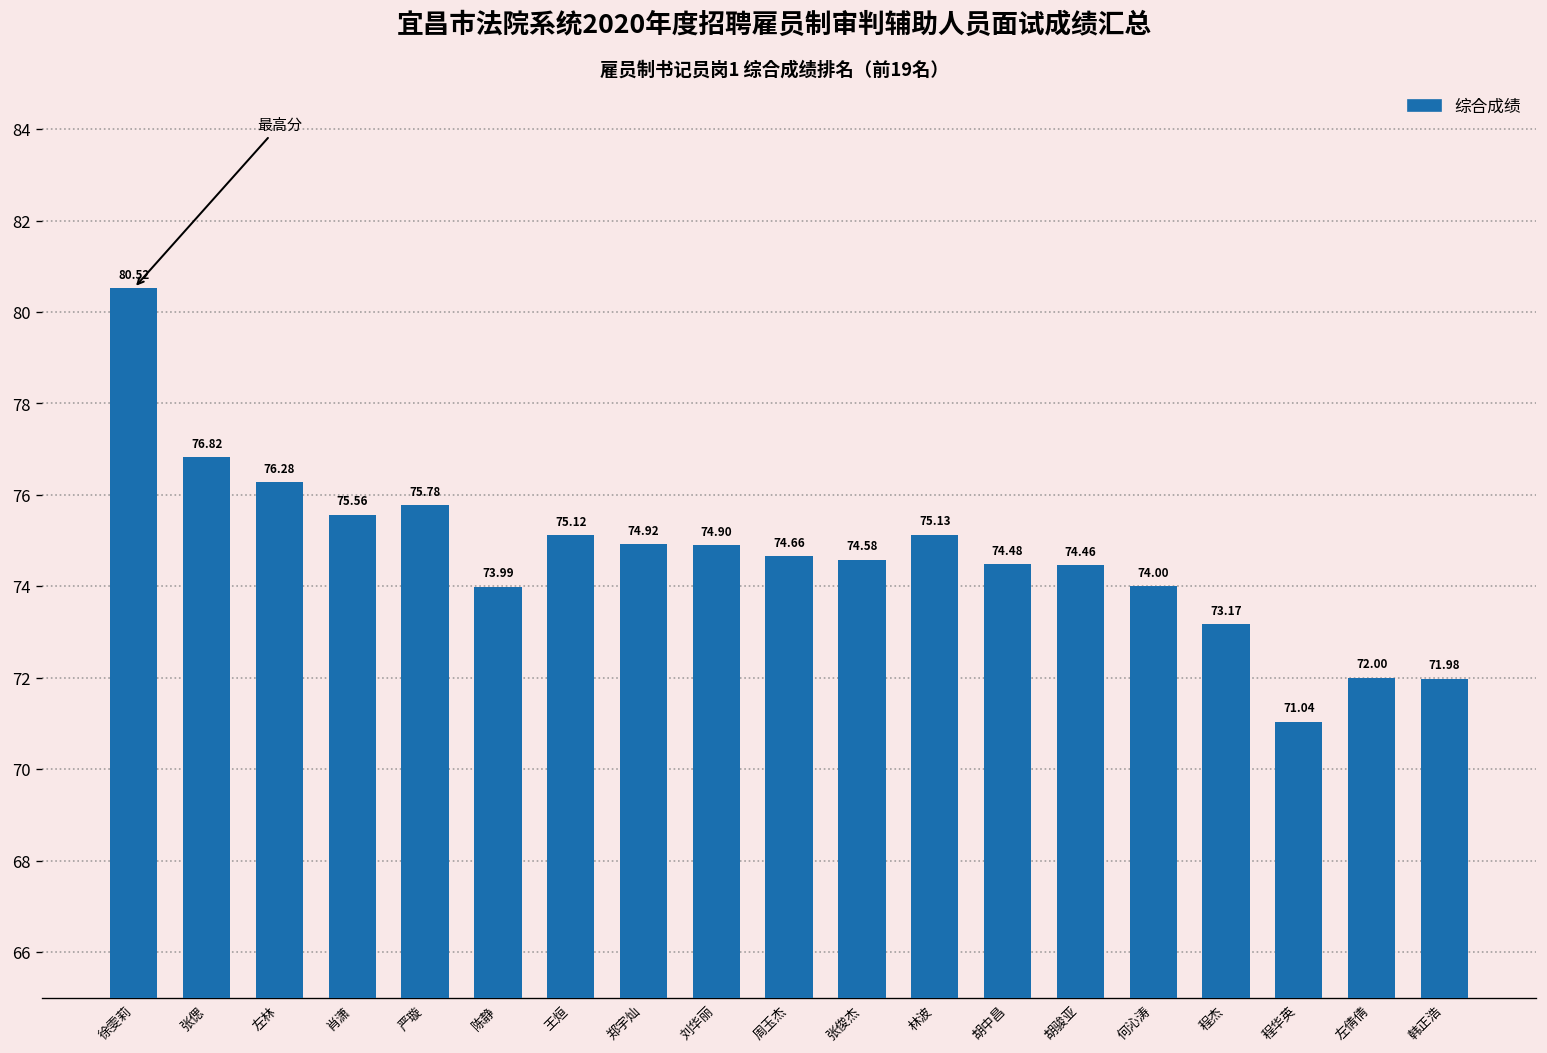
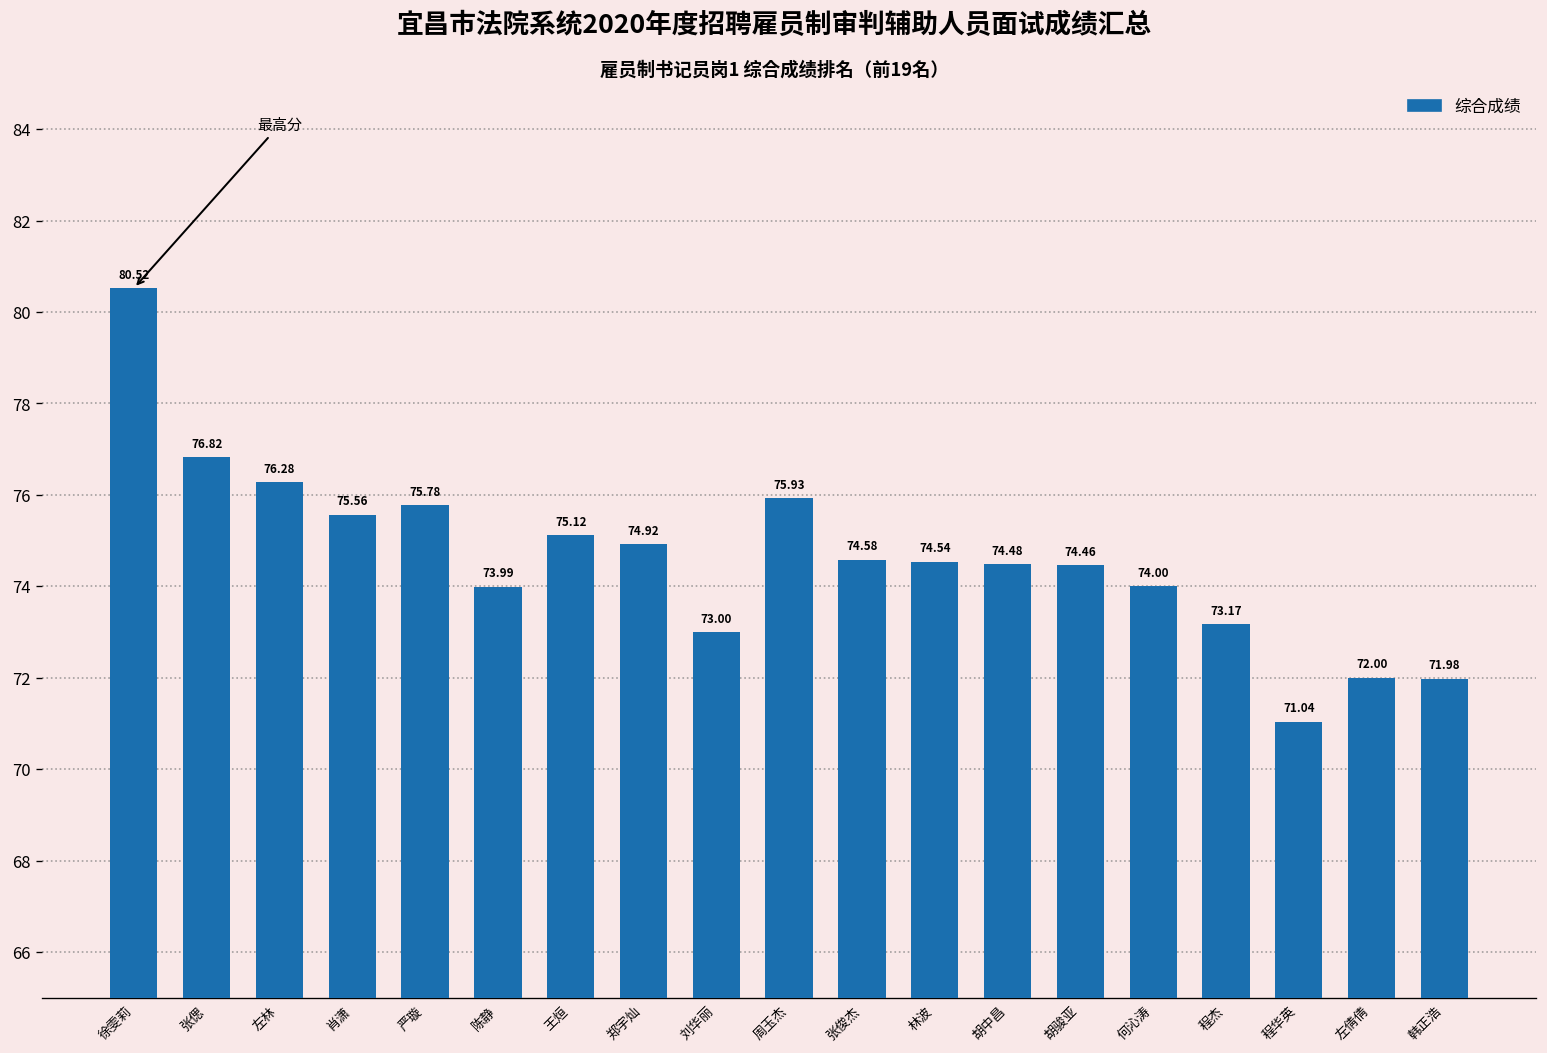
  {
    "张偲": 76.82,
    "左林": 76.28,
    "肖潇": 75.56,
    "严璇": 75.78,
    "陈静": 73.99,
    "王烜": 75.12,
    "郑宇灿": 74.92,
-   "刘华丽": 74.90,
-   "周玉杰": 74.66,
+   "刘华丽": 73.00,
+   "周玉杰": 75.93,
    "张俊杰": 74.58,
-   "林波": 75.13,
+   "林波": 74.54,
    "胡中昌": 74.48,
    "胡骏亚": 74.46,
    "何沁涛": 74.00,
    "程杰": 73.17,
    "程华英": 71.04,
    "左倩倩": 72.00,
    "韩正浩": 71.98
  }
